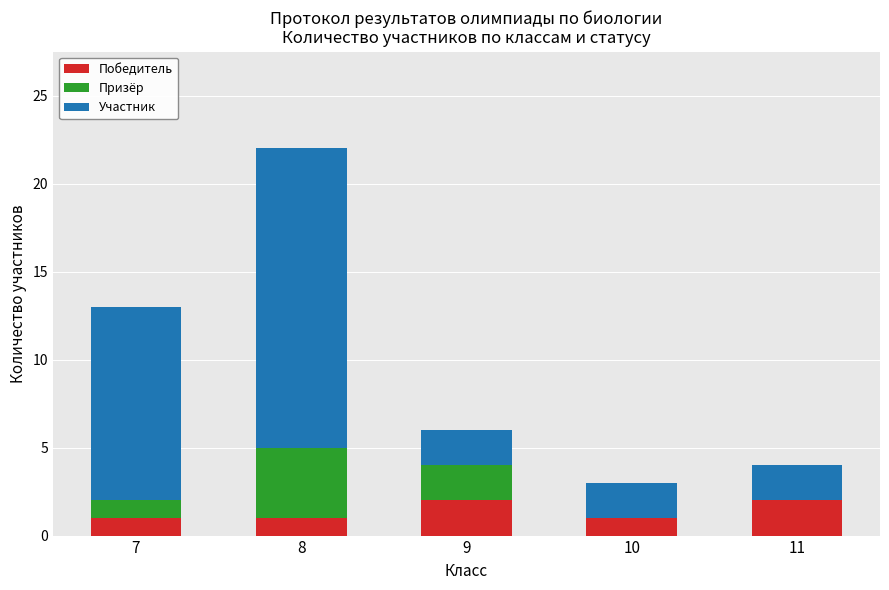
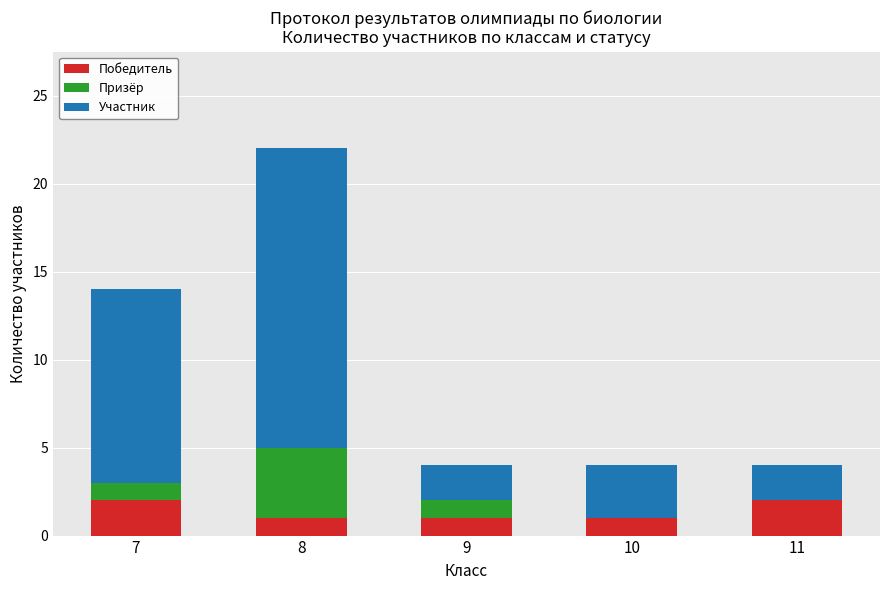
  {
    "Победитель": {
-     "7": 1,
+     "7": 2,
      "8": 1,
-     "9": 2,
+     "9": 1,
      "10": 1,
      "11": 2
    },
    "Призёр": {
      "7": 1,
      "8": 4,
-     "9": 2,
+     "9": 1,
      "10": 0,
      "11": 0
    },
    "Участник": {
      "7": 11,
      "8": 17,
      "9": 2,
-     "10": 2,
+     "10": 3,
      "11": 2
    }
  }
